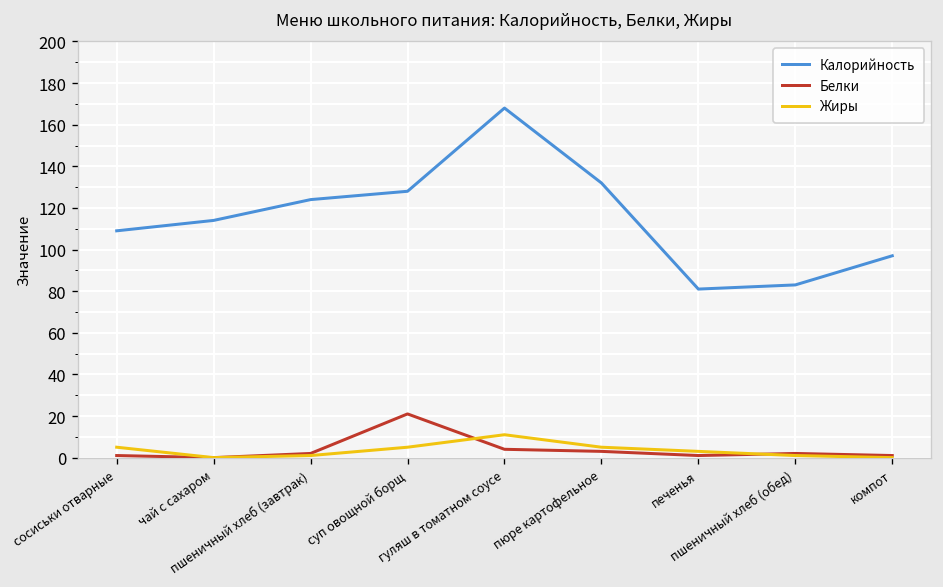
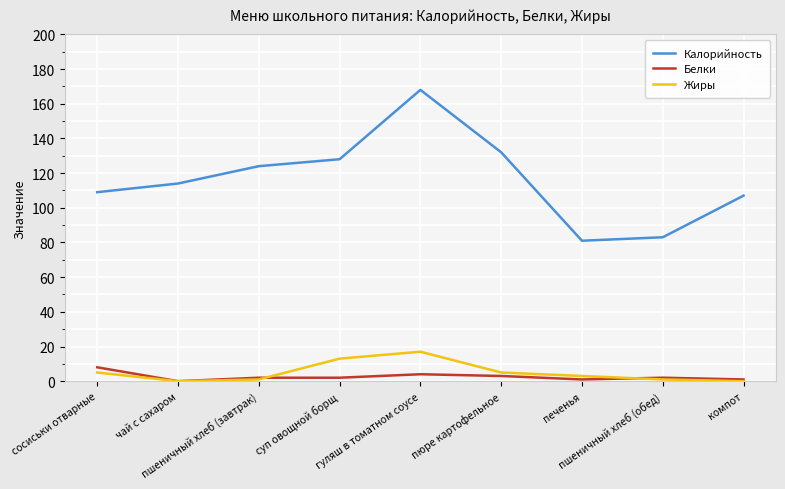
  {
    "Калорийность": {
      "сосиськи отварные": 109,
      "чай с сахаром": 114,
      "пшеничный хлеб (завтрак)": 124,
      "суп овощной борщ": 128,
      "гуляш в томатном соусе": 168,
      "пюре картофельное": 132,
      "печенья": 81,
      "пшеничный хлеб (обед)": 83,
-     "компот": 97
+     "компот": 107
    },
    "Белки": {
-     "сосиськи отварные": 1,
-     "суп овощной борщ": 21,
+     "сосиськи отварные": 8,
+     "суп овощной борщ": 2,
      "гуляш в томатном соусе": 4,
      "пюре картофельное": 3,
      "печенья": 1
    },
    "Жиры": {
      "сосиськи отварные": 5,
-     "суп овощной борщ": 5,
-     "гуляш в томатном соусе": 11,
+     "суп овощной борщ": 13,
+     "гуляш в томатном соусе": 17,
      "пюре картофельное": 5,
      "печенья": 3
    }
  }
